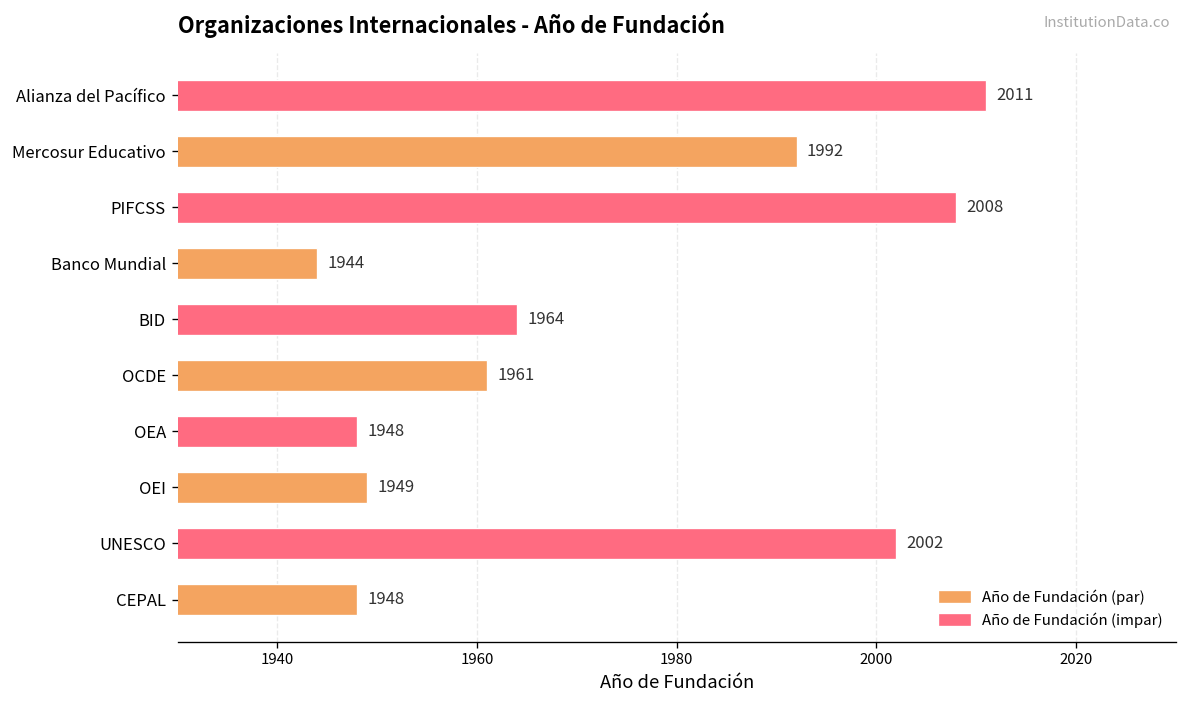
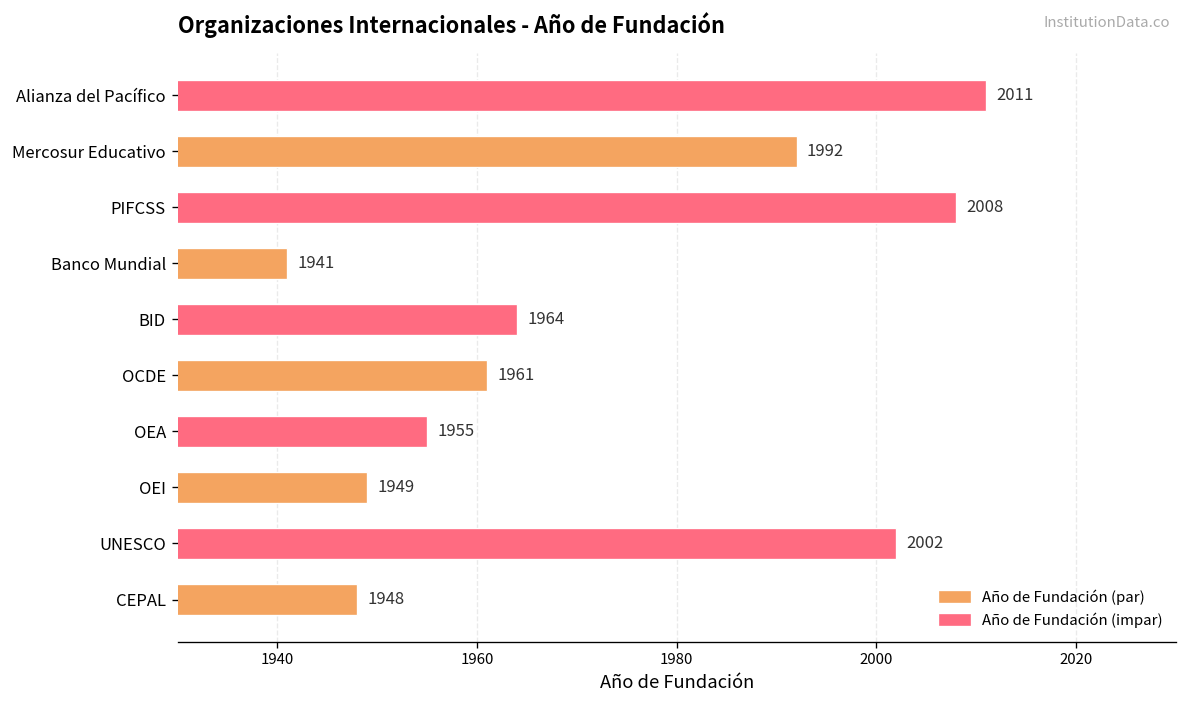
  {
    "Alianza del Pacífico": 2011,
    "Mercosur Educativo": 1992,
    "PIFCSS": 2008,
-   "Banco Mundial": 1944,
+   "Banco Mundial": 1941,
    "BID": 1964,
    "OCDE": 1961,
-   "OEA": 1948,
+   "OEA": 1955,
    "OEI": 1949,
    "UNESCO": 2002,
    "CEPAL": 1948
  }
